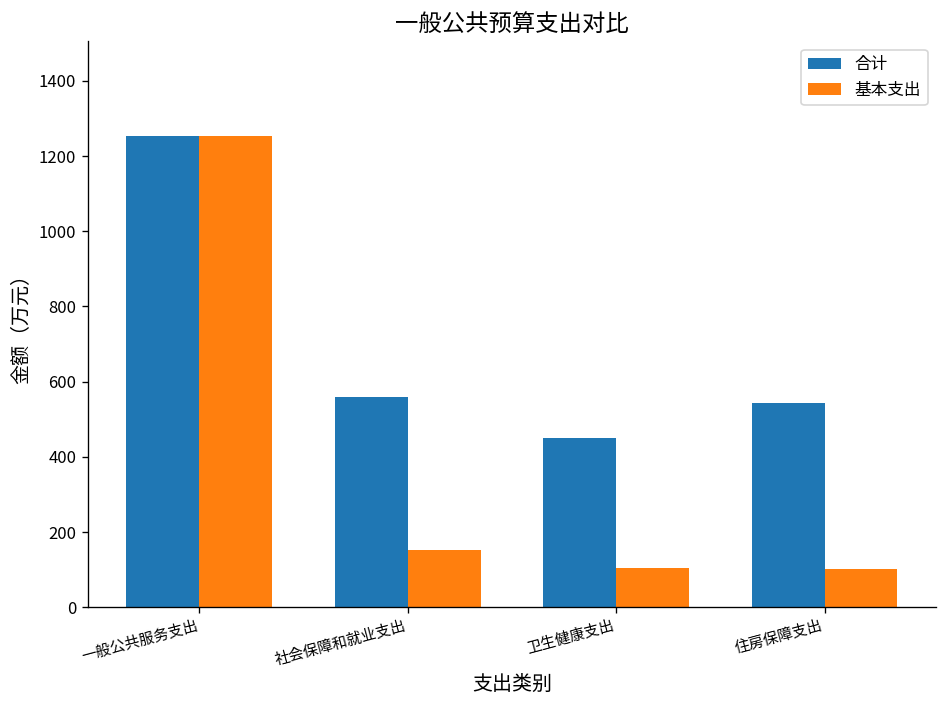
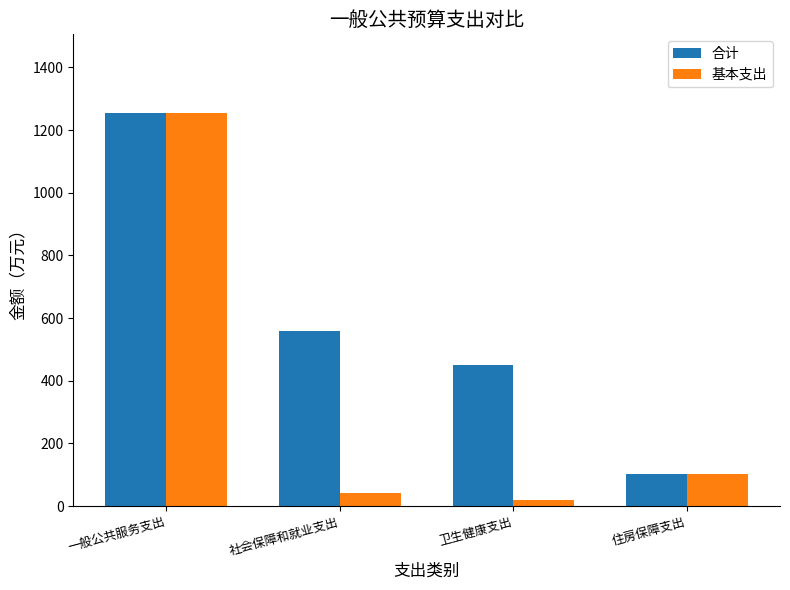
  {
    "合计": {
      "一般公共服务支出": 1250,
      "社会保障和就业支出": 560,
      "卫生健康支出": 450,
-     "住房保障支出": 540
+     "住房保障支出": 100
    },
    "基本支出": {
      "一般公共服务支出": 1250,
-     "社会保障和就业支出": 150,
-     "卫生健康支出": 100,
+     "社会保障和就业支出": 40,
+     "卫生健康支出": 20,
      "住房保障支出": 100
    }
  }
